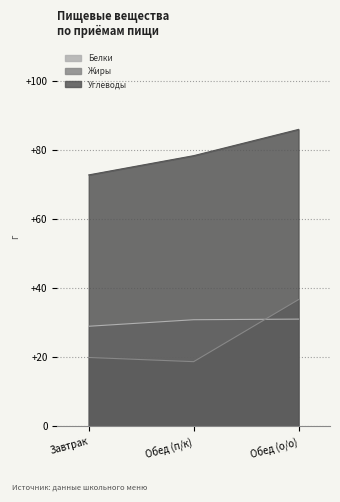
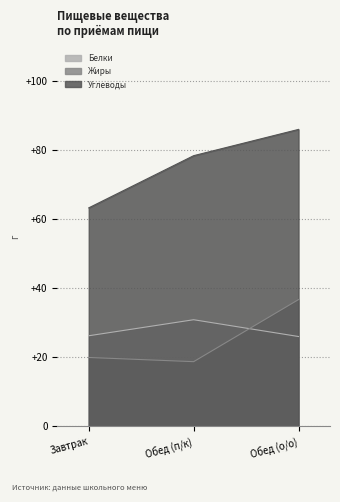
  {
    "Белки": {
-     "Завтрак": "+29",
+     "Завтрак": "+26",
      "Обед (п/к)": "+31",
-     "Обед (о/о)": "+31"
+     "Обед (о/о)": "+26"
    },
    "Жиры": {
      "Завтрак": "+20",
      "Обед (п/к)": "+19",
      "Обед (о/о)": "+37"
    },
    "Углеводы": {
-     "Завтрак": "+73",
+     "Завтрак": "+63",
      "Обед (п/к)": "+78",
      "Обед (о/о)": "+86"
    }
  }
